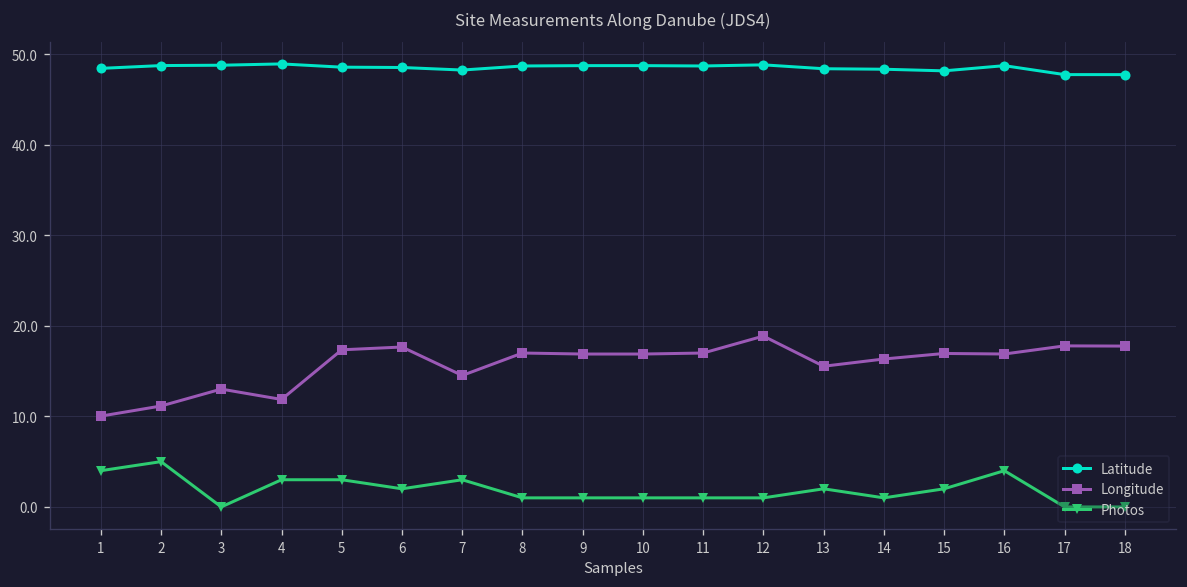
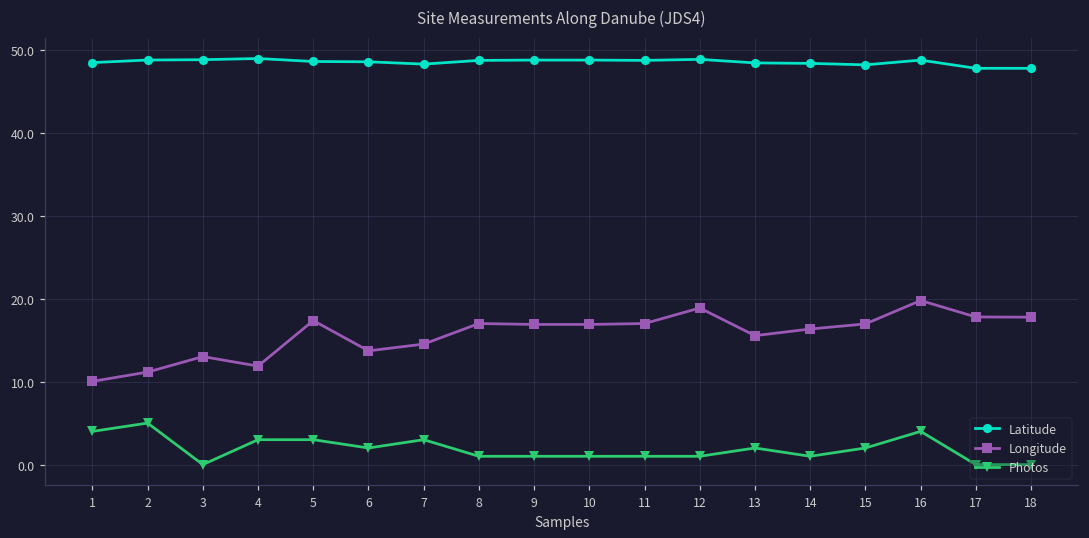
  {
    "Latitude": {
      "1": 48,
      "2": 49,
      "3": 49,
      "4": 49,
      "5": 49,
      "6": 49,
      "7": 48,
      "8": 49,
      "9": 49,
      "10": 49,
      "11": 49,
      "12": 49,
      "13": 48,
      "14": 48,
      "15": 48,
      "16": 49,
      "17": 48,
      "18": 48
    },
    "Longitude": {
      "1": 10,
      "2": 11,
      "3": 13,
      "4": 12,
      "5": 17,
-     "6": 18,
+     "6": 14,
      "7": 15,
      "8": 17,
      "9": 17,
      "10": 17,
      "11": 17,
      "12": 19,
      "13": 16,
      "14": 16,
      "15": 17,
-     "16": 17,
+     "16": 20,
      "17": 18,
      "18": 18
    },
    "Photos": {
      "1": 4,
      "2": 5,
      "3": 0,
      "4": 3,
      "5": 3,
      "6": 2,
      "7": 3,
      "8": 1,
      "9": 1,
      "10": 1,
      "11": 1,
      "12": 1,
      "13": 2,
      "14": 1,
      "15": 2,
      "16": 4
    }
  }
